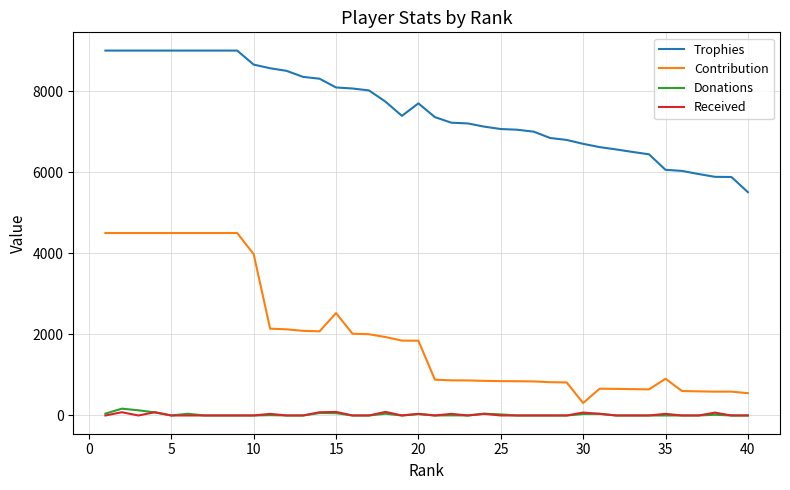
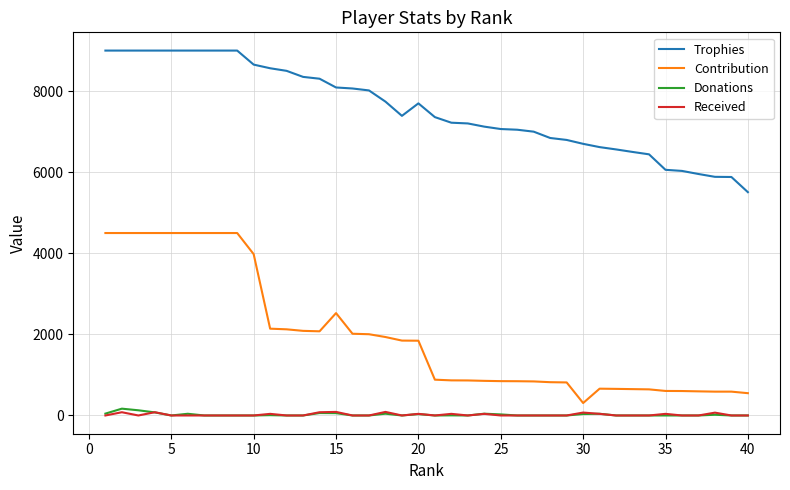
  {
    "Trophies": {
      "5": 9000,
      "10": 8700,
      "15": 8100,
      "20": 7700,
      "25": 7100,
      "30": 6700,
      "35": 6100,
      "40": 5500
    },
    "Contribution": {
      "5": 4500,
      "10": 4000,
      "15": 2500,
      "20": 1800,
      "25": 800,
      "30": 300,
-     "35": 900,
+     "35": 600,
      "40": 600
    }
  }
